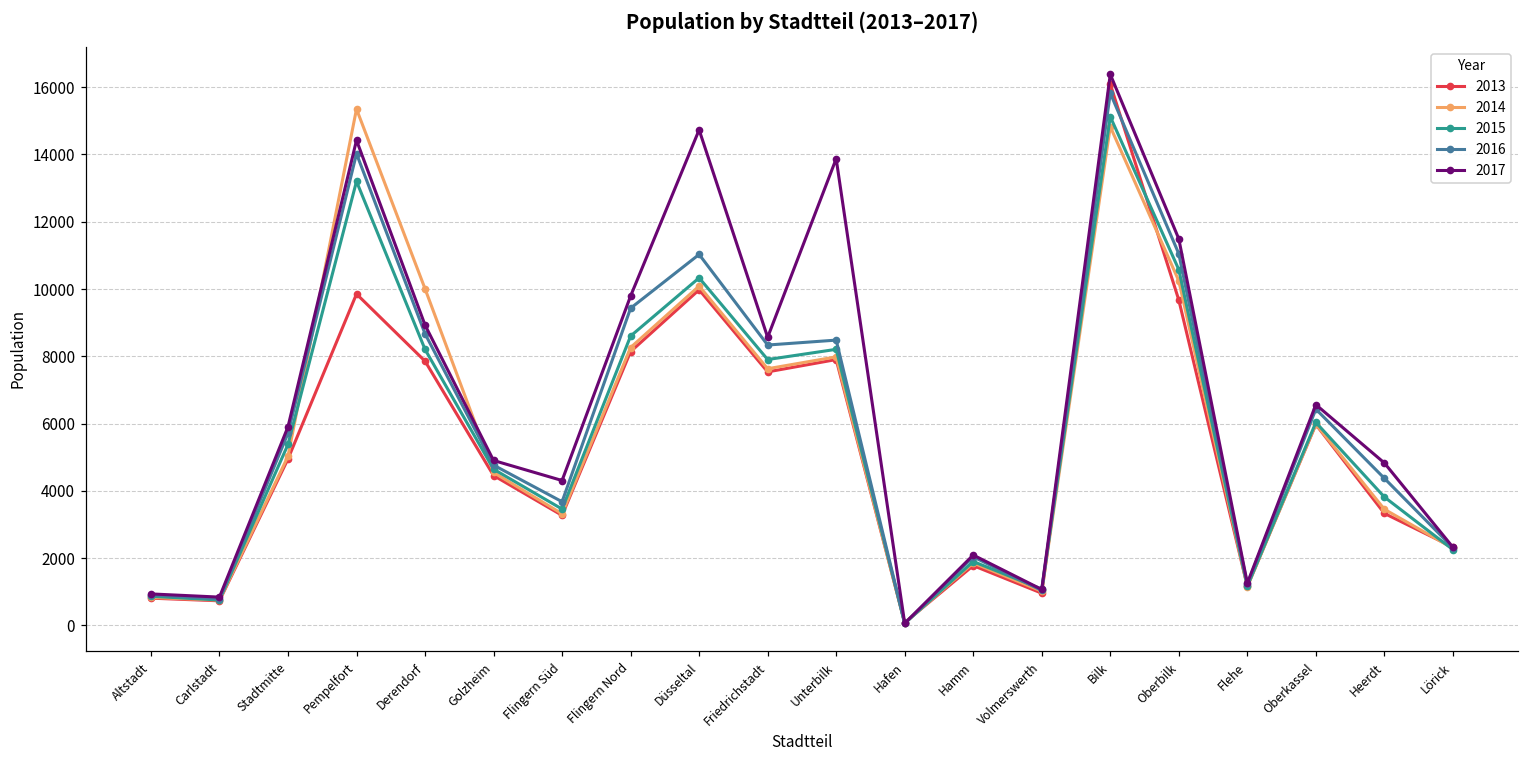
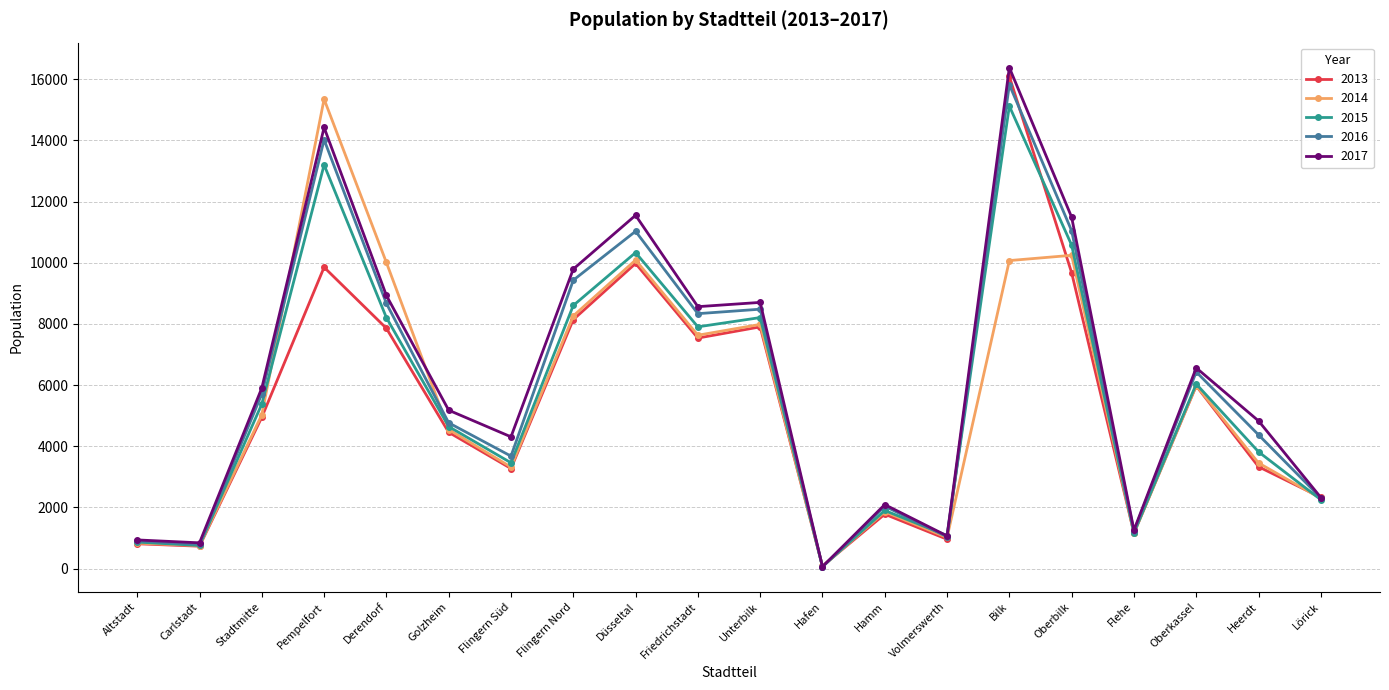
  {
    "2013": {
      "Pempelfort": 9900,
      "Derendorf": 7900,
      "Golzheim": 4500,
      "Flingern Nord": 8100,
      "Düsseltal": 10000,
      "Friedrichstadt": 7500,
      "Bilk": 16100,
      "Oberbilk": 9700,
      "Heerdt": 3300
    },
    "2014": {
      "Pempelfort": 15400,
      "Derendorf": 10000,
      "Golzheim": 4500,
      "Flingern Nord": 8300,
      "Düsseltal": 10100,
      "Friedrichstadt": 7600,
-     "Bilk": 14800,
+     "Bilk": 10100,
      "Oberbilk": 10200,
      "Heerdt": 3500
    },
    "2017": {
      "Stadtmitte": 5900,
      "Pempelfort": 14400,
      "Derendorf": 8900,
-     "Golzheim": 4900,
+     "Golzheim": 5200,
      "Flingern Süd": 4300,
      "Flingern Nord": 9800,
-     "Düsseltal": 14700,
+     "Düsseltal": 11600,
      "Friedrichstadt": 8600,
-     "Unterbilk": 13900,
+     "Unterbilk": 8700,
      "Bilk": 16400,
      "Oberbilk": 11500,
      "Oberkassel": 6600,
      "Heerdt": 4800
    }
  }
